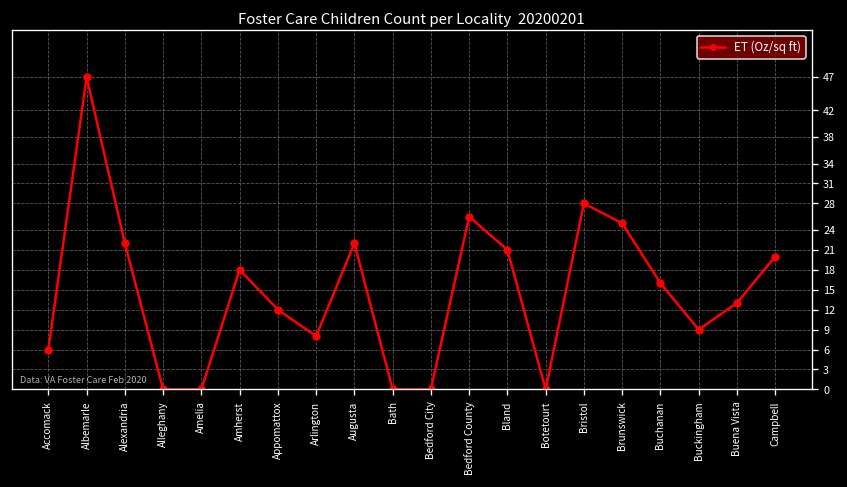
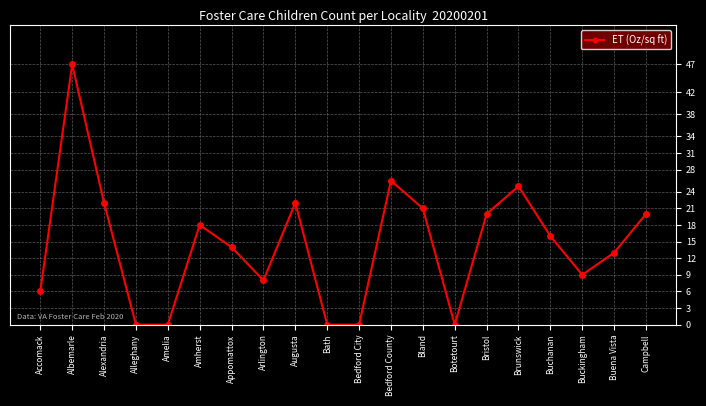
  {
    "Accomack": 6,
    "Albemarle": 47,
    "Alexandria": 22,
    "Amelia": 0,
    "Amherst": 18,
-   "Appomattox": 12,
+   "Appomattox": 14,
    "Arlington": 8,
    "Augusta": 22,
    "Bath": 0,
    "Bedford City": 0,
    "Bedford County": 26,
    "Bland": 21,
    "Botetourt": 0,
-   "Bristol": 28,
+   "Bristol": 20,
    "Brunswick": 25,
    "Buchanan": 16,
    "Buckingham": 9,
    "Buena Vista": 13,
    "Campbell": 20
  }
